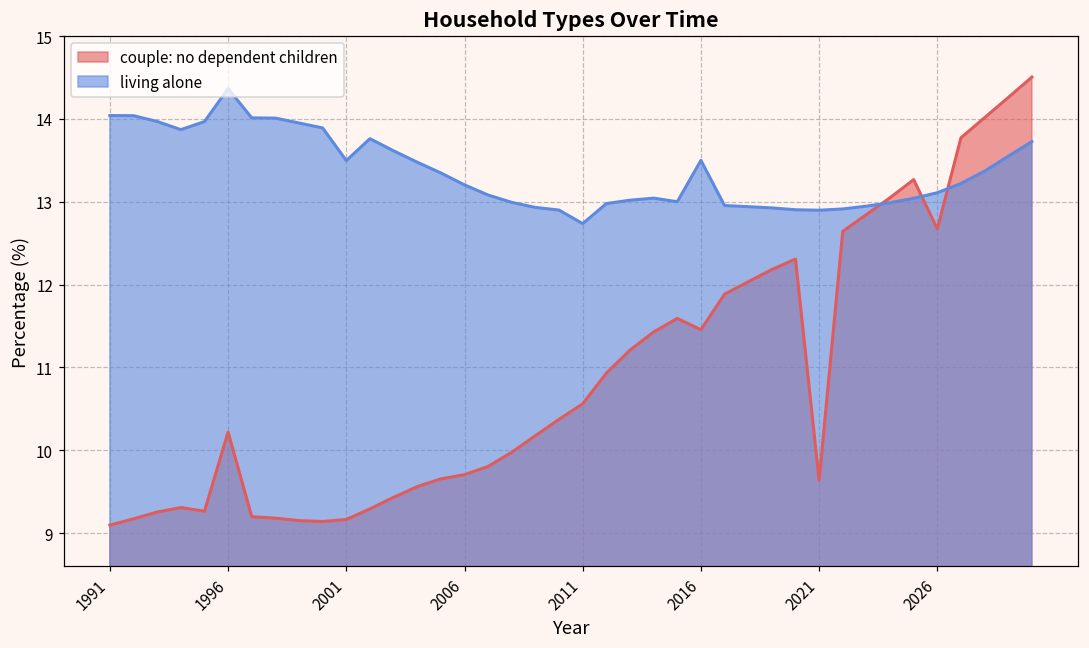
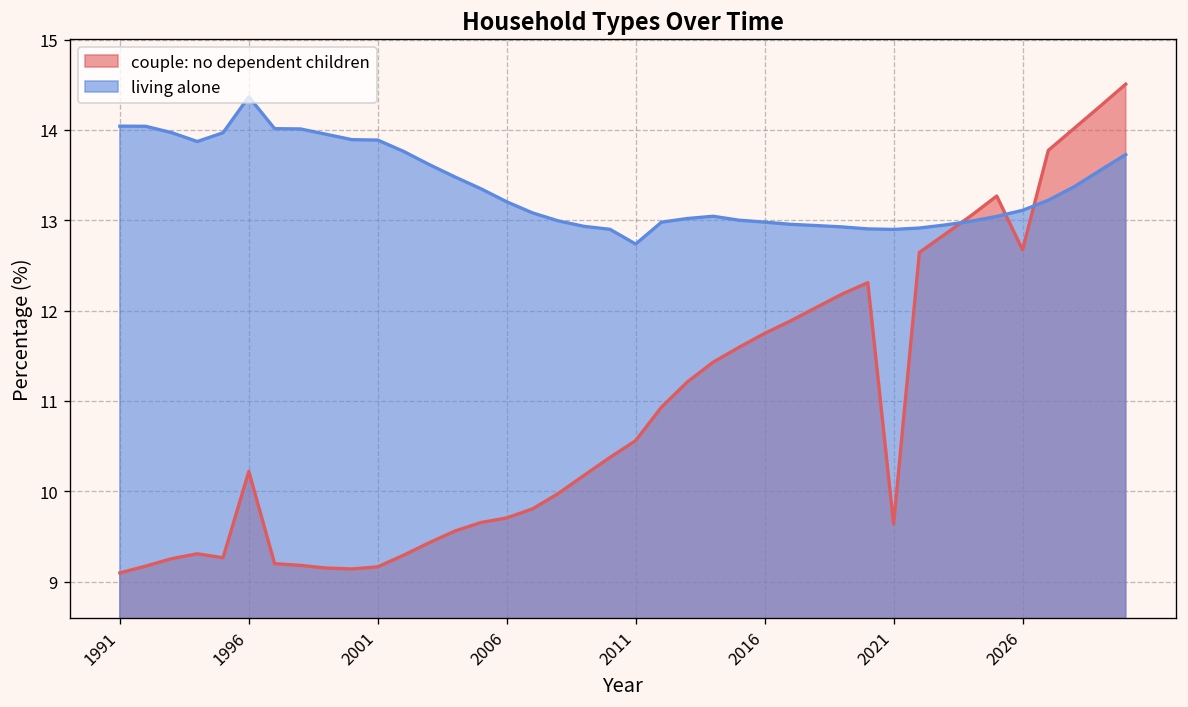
  {
    "couple: no dependent children": {
      "1991": 9.1,
      "1996": 10.2,
      "2001": 9.2,
      "2006": 9.7,
      "2011": 10.6,
-     "2016": 11.5,
+     "2016": 11.7,
      "2021": 9.6,
      "2026": 12.7
    },
    "living alone": {
      "1991": 14.0,
-     "2001": 13.5,
+     "2001": 13.9,
      "2006": 13.2,
      "2011": 12.7,
-     "2016": 13.5,
+     "2016": 13.0,
      "2021": 12.9,
      "2026": 13.1
    }
  }
